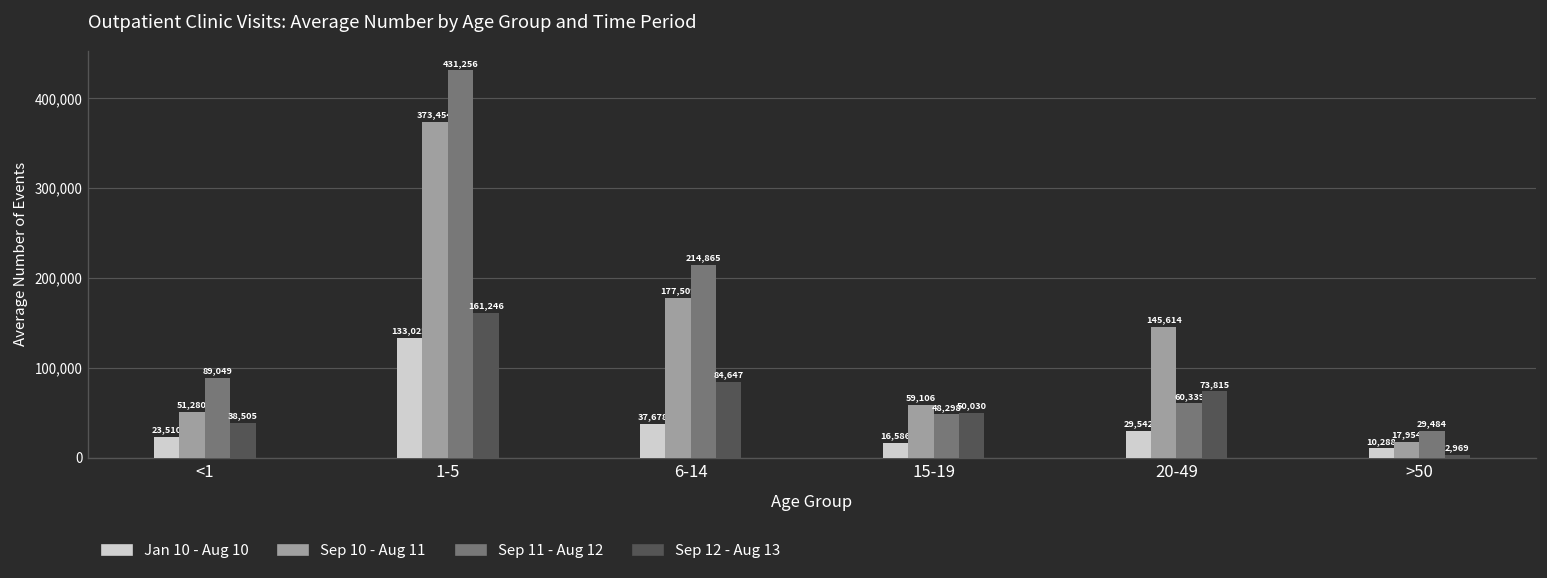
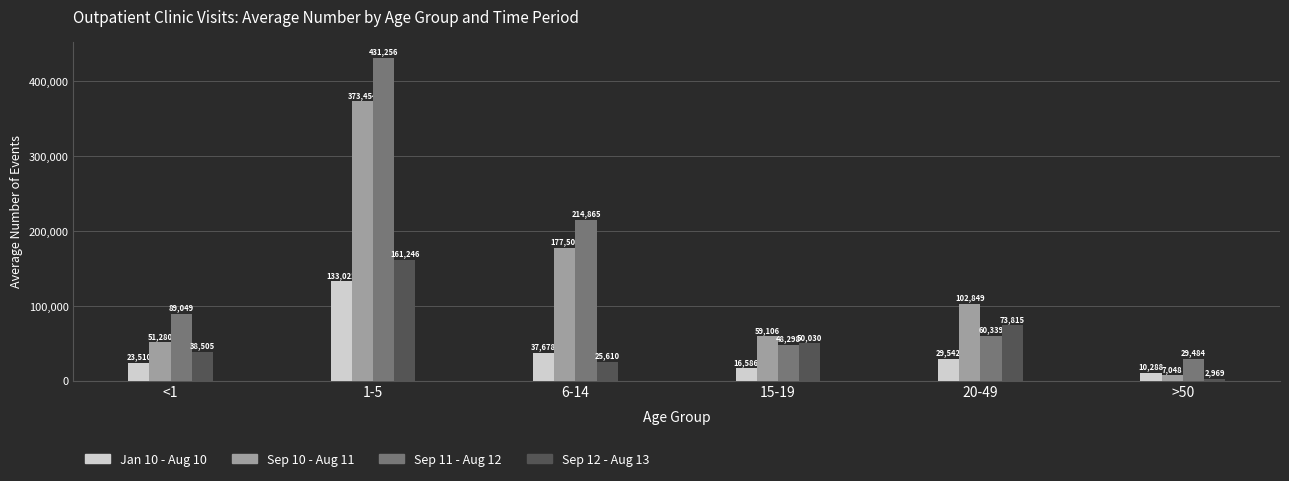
  {
    "Jan 10 - Aug 10": {
      "<1": "23,510",
      "1-5": "133,022",
      "6-14": "37,678",
      "15-19": "16,586",
      "20-49": "29,542",
      ">50": "10,288"
    },
    "Sep 10 - Aug 11": {
      "<1": "51,280",
      "1-5": "373,454",
      "6-14": "177,509",
      "15-19": "59,106",
-     "20-49": "145,614",
-     ">50": "17,954"
+     "20-49": "102,849",
+     ">50": "7,048"
    },
    "Sep 11 - Aug 12": {
      "<1": "89,049",
      "1-5": "431,256",
      "6-14": "214,865",
      "15-19": "48,298",
      "20-49": "60,339",
      ">50": "29,484"
    },
    "Sep 12 - Aug 13": {
      "<1": "38,505",
      "1-5": "161,246",
-     "6-14": "84,647",
+     "6-14": "25,610",
      "15-19": "50,030",
      "20-49": "73,815",
      ">50": "2,969"
    }
  }
